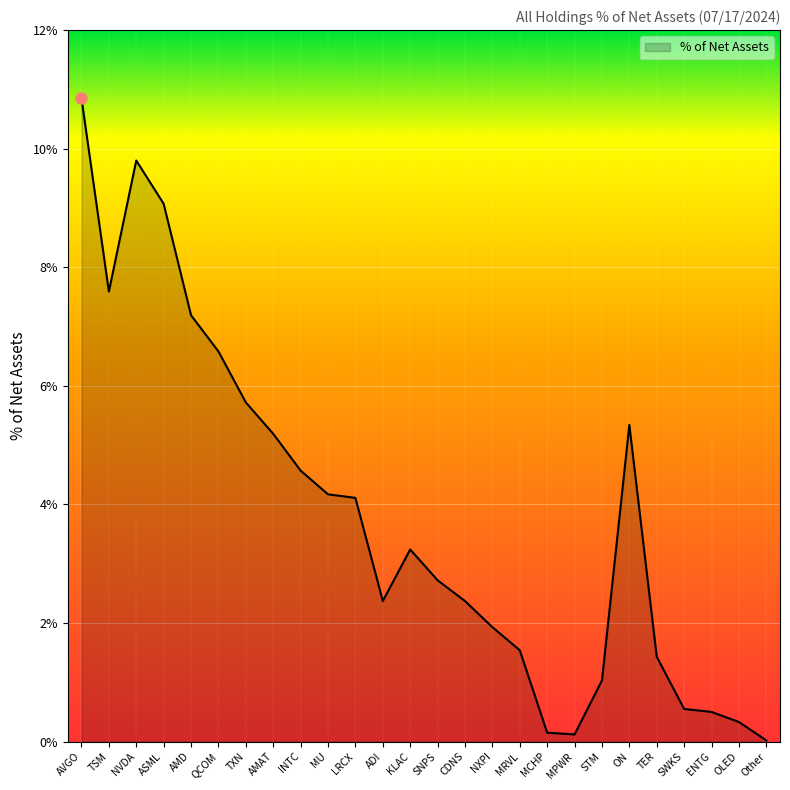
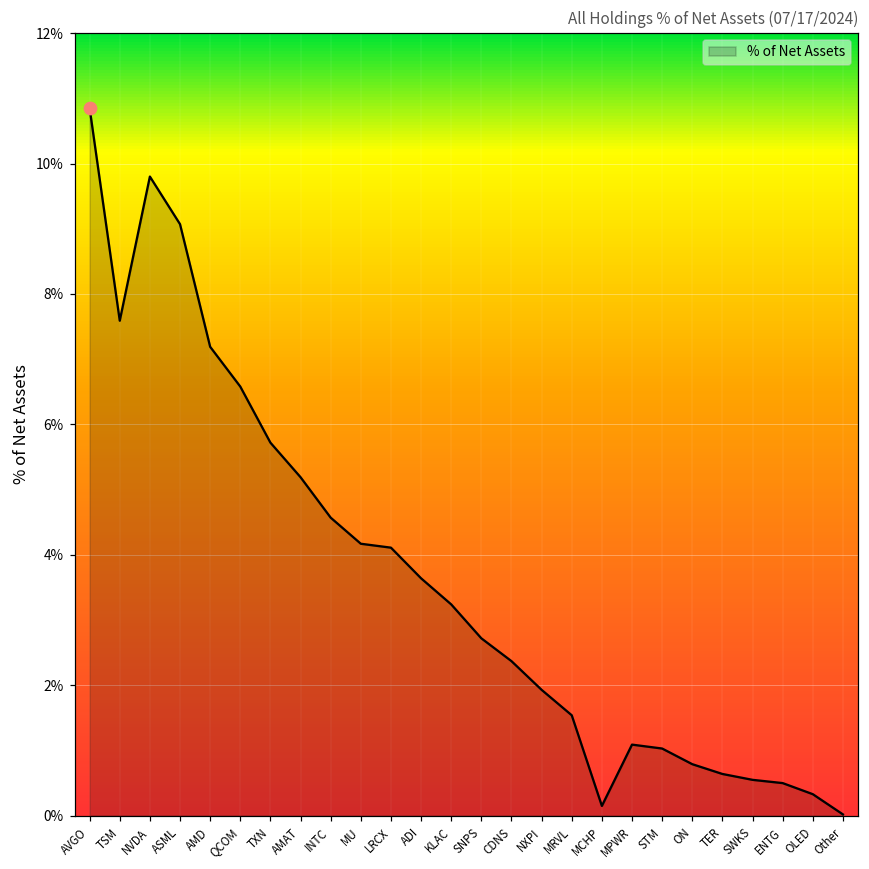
  {
    "% of Net Assets": {
      "TSM": "7.6%",
      "NVDA": "9.8%",
      "ASML": "9.1%",
      "AMD": "7.2%",
      "QCOM": "6.6%",
      "TXN": "5.7%",
      "AMAT": "5.2%",
      "INTC": "4.6%",
      "MU": "4.2%",
      "LRCX": "4.1%",
-     "ADI": "2.4%",
+     "ADI": "3.6%",
      "KLAC": "3.2%",
      "SNPS": "2.7%",
      "CDNS": "2.4%",
      "NXPI": "1.9%",
      "MRVL": "1.5%",
      "MCHP": "0.2%",
-     "MPWR": "0.1%",
+     "MPWR": "1.1%",
      "STM": "1.0%",
-     "ON": "5.3%",
-     "TER": "1.4%",
+     "ON": "0.8%",
+     "TER": "0.6%",
      "SWKS": "0.6%",
      "ENTG": "0.5%",
      "OLED": "0.3%",
      "Other": "0.0%"
    }
  }
